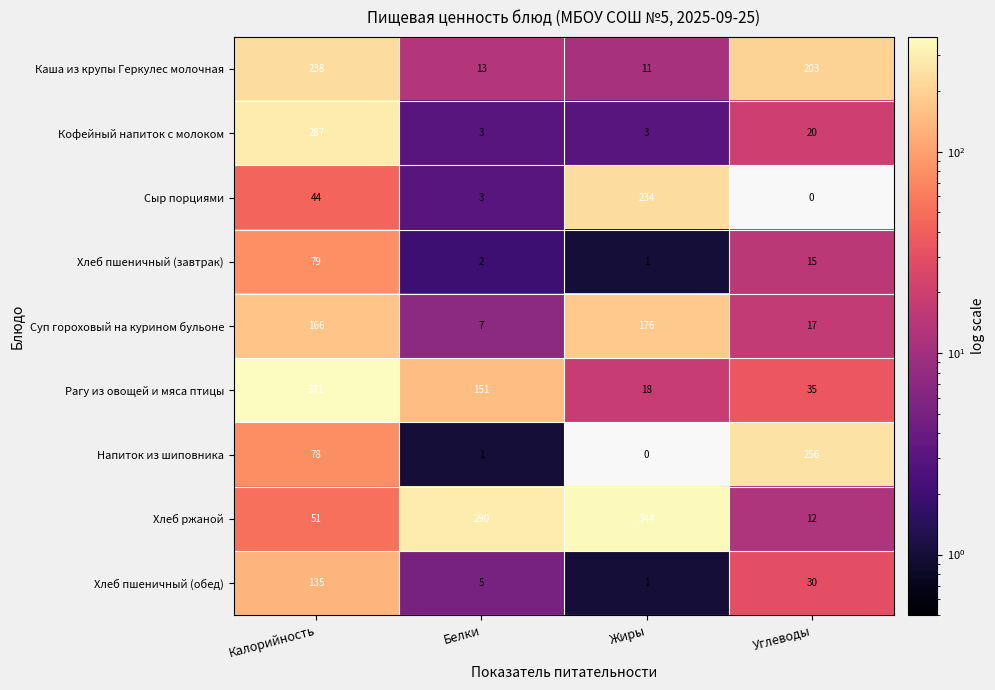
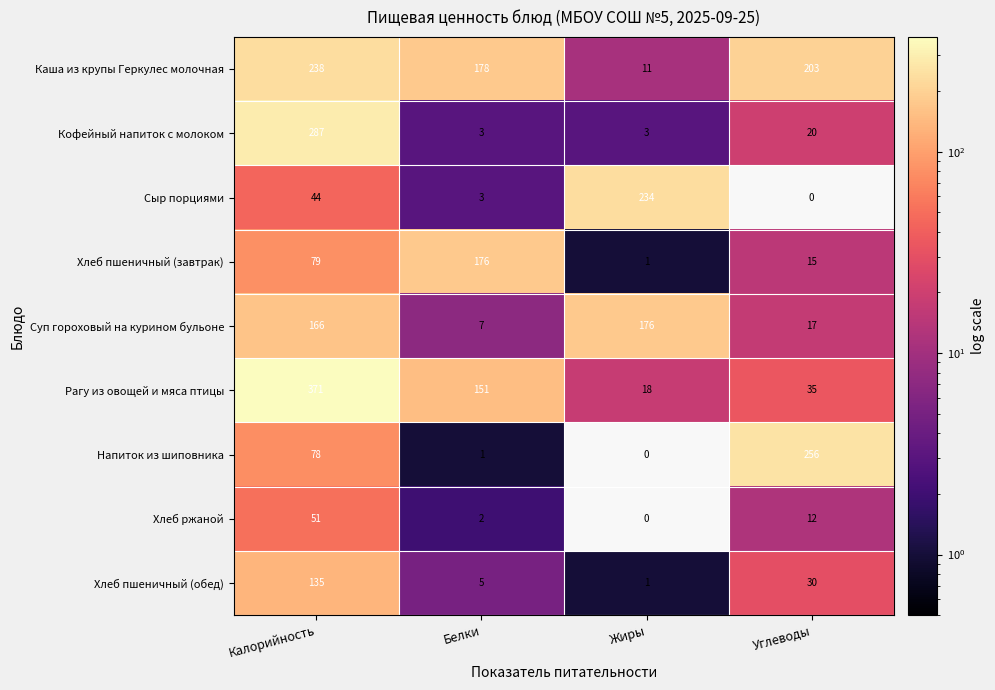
  {
    "Каша из крупы Геркулес молочная": {
      "Калорийность": 238,
-     "Белки": 13,
+     "Белки": 178,
      "Жиры": 11,
      "Углеводы": 203
    },
    "Кофейный напиток с молоком": {
      "Калорийность": 287,
      "Белки": 3,
      "Жиры": 3,
      "Углеводы": 20
    },
    "Сыр порциями": {
      "Калорийность": 44,
      "Белки": 3,
      "Жиры": 234,
      "Углеводы": 0
    },
    "Хлеб пшеничный (завтрак)": {
      "Калорийность": 79,
-     "Белки": 2,
+     "Белки": 176,
      "Жиры": 1,
      "Углеводы": 15
    },
    "Суп гороховый на курином бульоне": {
      "Калорийность": 166,
      "Белки": 7,
      "Жиры": 176,
      "Углеводы": 17
    },
    "Рагу из овощей и мяса птицы": {
      "Калорийность": 371,
      "Белки": 151,
      "Жиры": 18,
      "Углеводы": 35
    },
    "Напиток из шиповника": {
      "Калорийность": 78,
      "Белки": 1,
      "Жиры": 0,
      "Углеводы": 256
    },
    "Хлеб ржаной": {
      "Калорийность": 51,
-     "Белки": 290,
-     "Жиры": 344,
+     "Белки": 2,
+     "Жиры": 0,
      "Углеводы": 12
    },
    "Хлеб пшеничный (обед)": {
      "Калорийность": 135,
      "Белки": 5,
      "Жиры": 1,
      "Углеводы": 30
    }
  }
